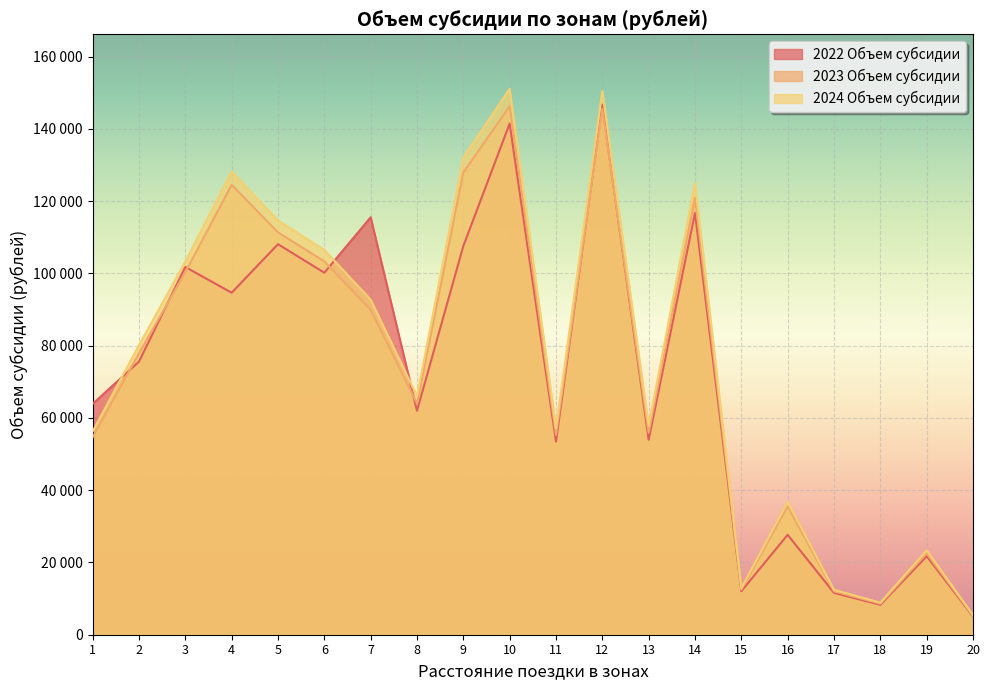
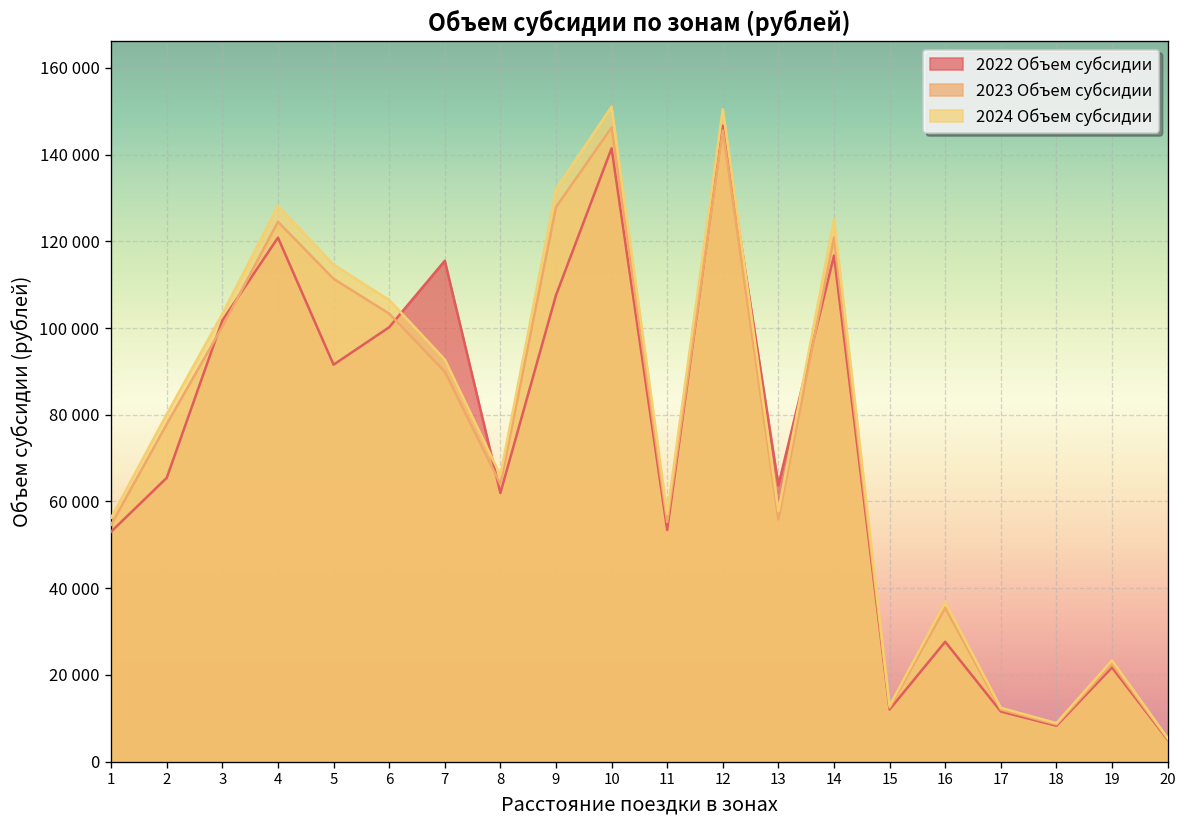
  {
    "2022 Объем субсидии": {
-     "1": 64000,
-     "2": 76000,
+     "1": 53000,
+     "2": 65000,
      "3": 102000,
-     "4": 95000,
-     "5": 108000,
+     "4": 121000,
+     "5": 92000,
      "6": 100000,
      "7": 116000,
      "8": 62000,
      "9": 108000,
      "10": 141000,
      "11": 53000,
      "12": 147000,
-     "13": 54000,
+     "13": 64000,
      "14": 117000,
      "16": 28000,
      "19": 22000
    }
  }
